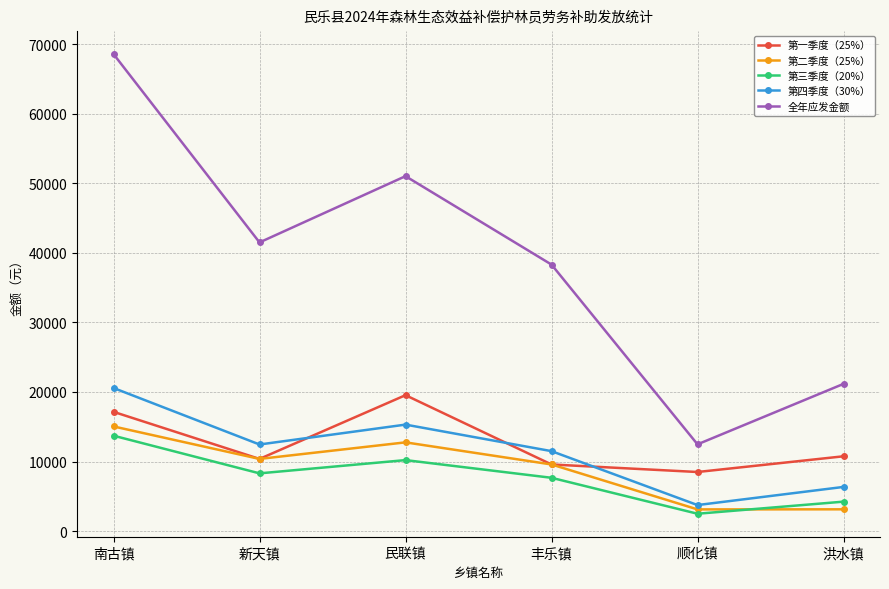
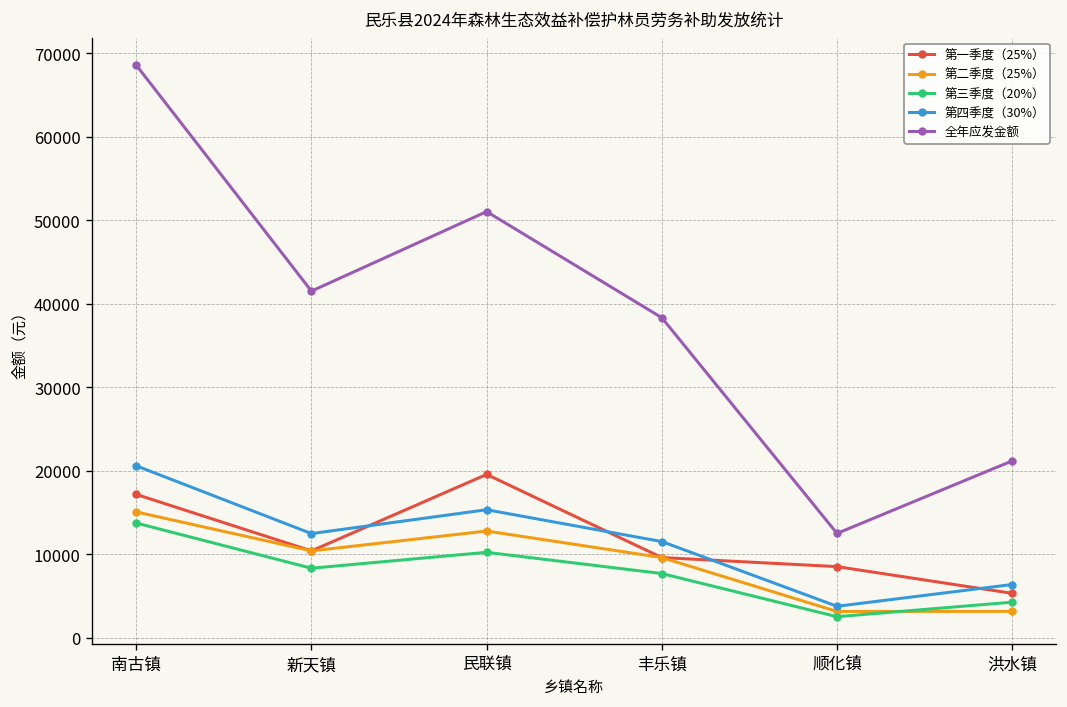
  {
    "第一季度（25%）": {
      "南古镇": 17000,
      "民联镇": 20000,
      "顺化镇": 8000,
-     "洪水镇": 11000
+     "洪水镇": 5000
    },
    "第二季度（25%）": {
      "南古镇": 15000,
      "民联镇": 13000,
      "顺化镇": 3000,
      "洪水镇": 3000
    },
    "第三季度（20%）": {
      "南古镇": 14000,
      "新天镇": 8000,
      "民联镇": 10000,
      "丰乐镇": 8000,
      "顺化镇": 2000,
      "洪水镇": 4000
    },
    "第四季度（30%）": {
      "南古镇": 21000,
      "新天镇": 12000,
      "民联镇": 15000,
      "丰乐镇": 11000,
      "顺化镇": 4000,
      "洪水镇": 6000
    },
    "全年应发金额": {
      "南古镇": 69000,
      "新天镇": 41000,
      "民联镇": 51000,
      "丰乐镇": 38000,
      "顺化镇": 12000,
      "洪水镇": 21000
    }
  }
